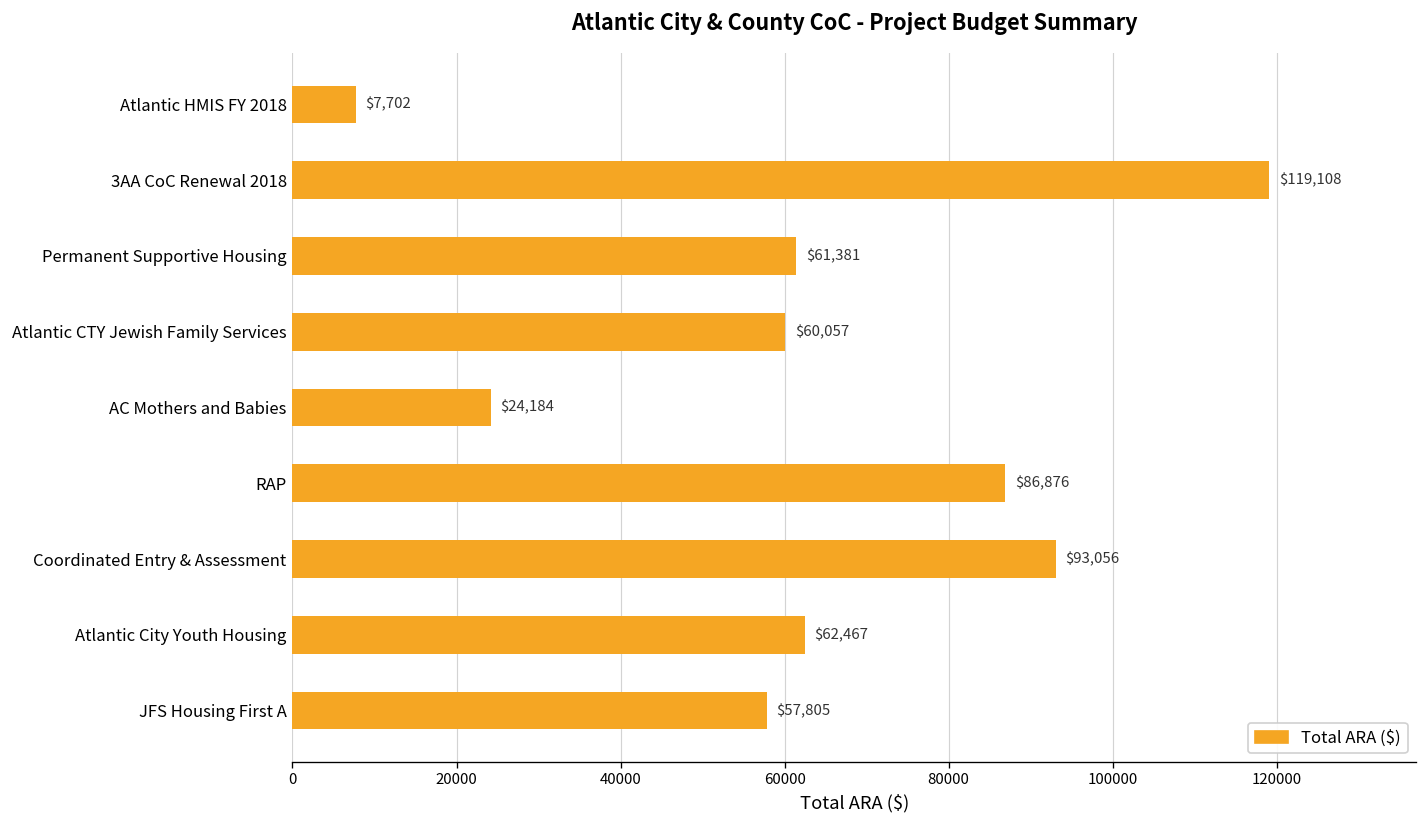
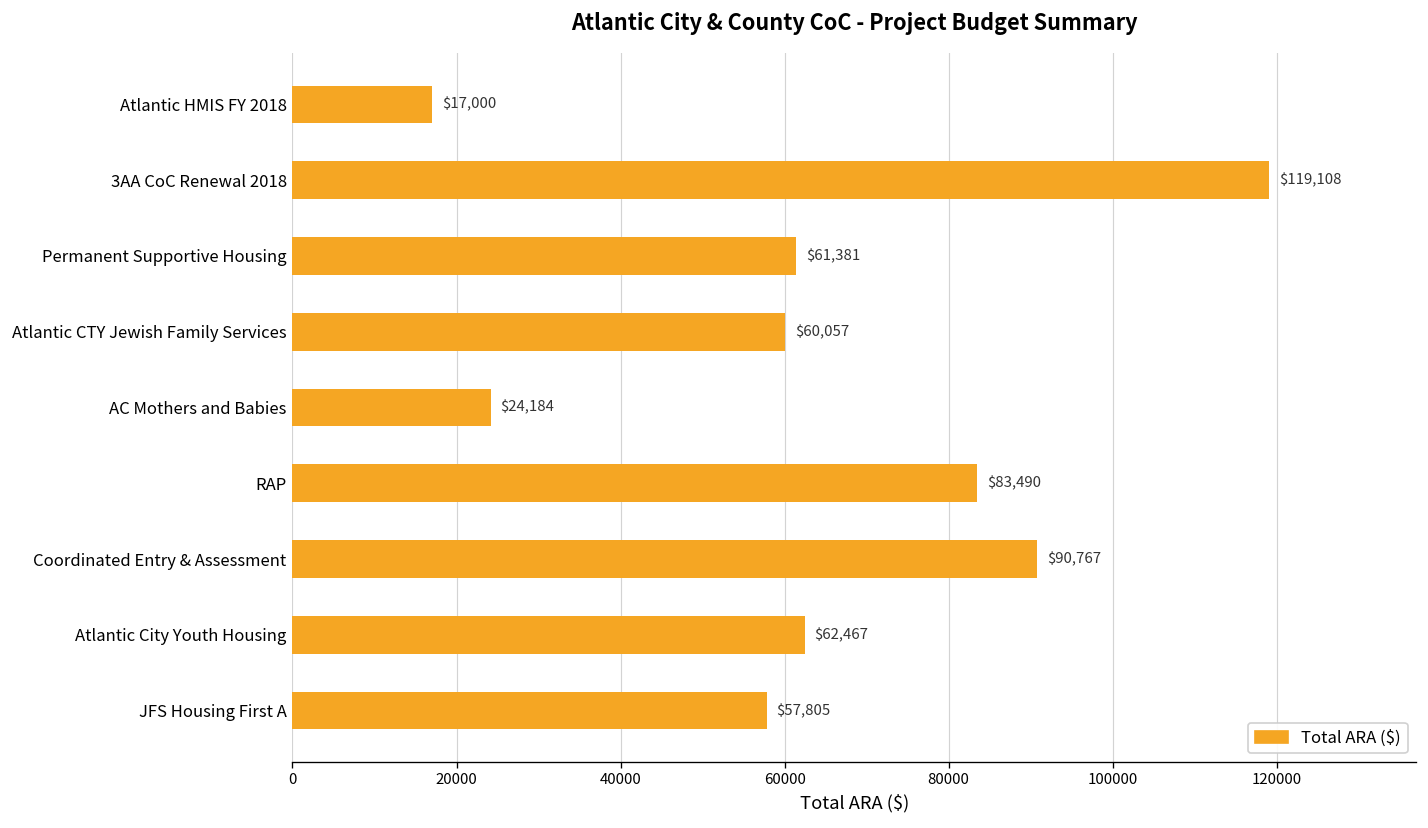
  {
-   "Atlantic HMIS FY 2018": "$7,702",
+   "Atlantic HMIS FY 2018": "$17,000",
    "3AA CoC Renewal 2018": "$119,108",
    "Permanent Supportive Housing": "$61,381",
    "Atlantic CTY Jewish Family Services": "$60,057",
    "AC Mothers and Babies": "$24,184",
-   "RAP": "$86,876",
-   "Coordinated Entry & Assessment": "$93,056",
+   "RAP": "$83,490",
+   "Coordinated Entry & Assessment": "$90,767",
    "Atlantic City Youth Housing": "$62,467",
    "JFS Housing First A": "$57,805"
  }
